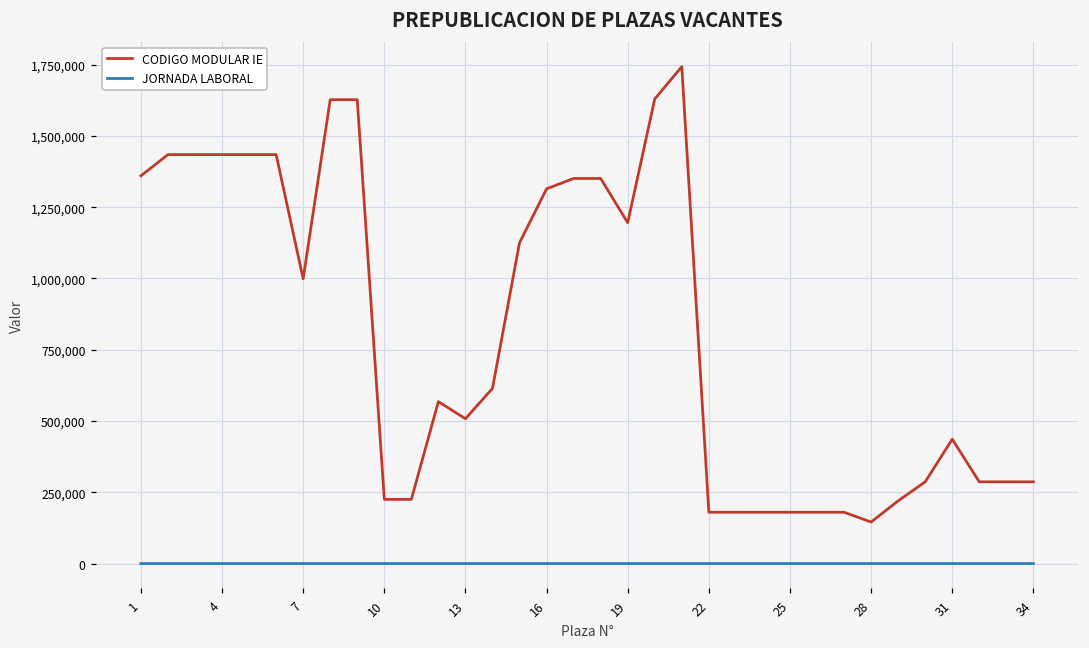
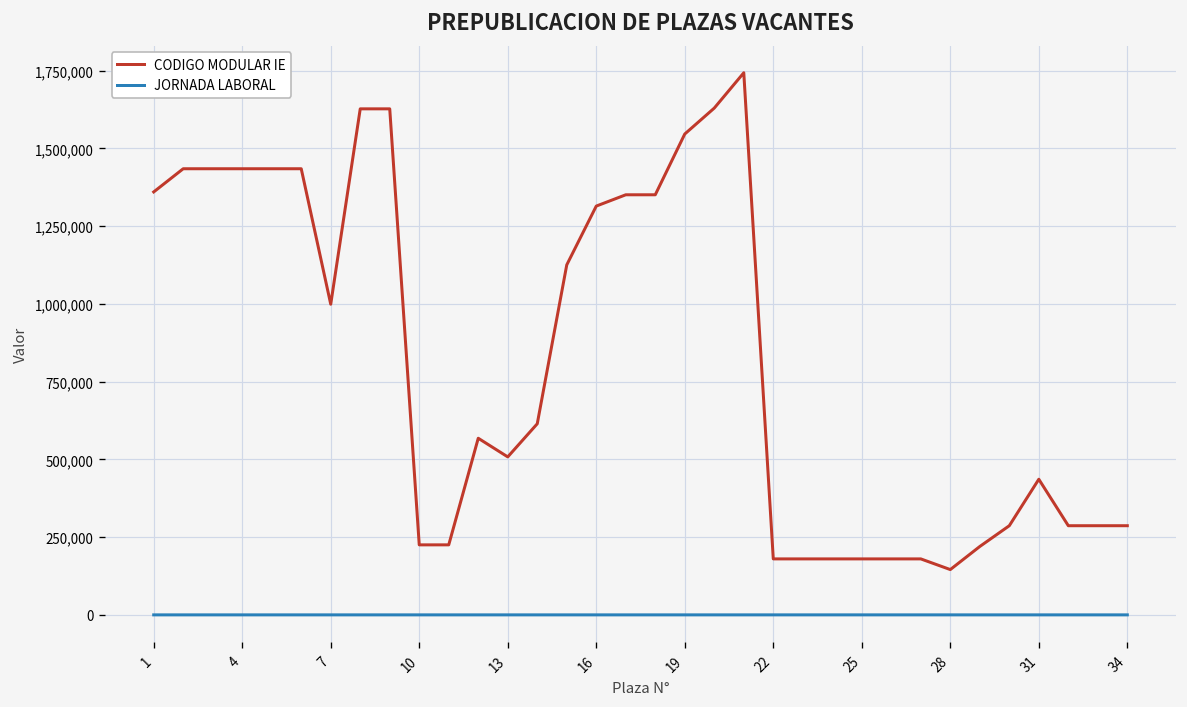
  {
    "CODIGO MODULAR IE": {
      "1": "1,360,000",
      "4": "1,430,000",
      "7": "1,000,000",
      "10": "230,000",
      "13": "510,000",
      "16": "1,310,000",
-     "19": "1,200,000",
+     "19": "1,550,000",
      "22": "180,000",
      "25": "180,000",
      "28": "150,000",
      "31": "440,000",
      "34": "290,000"
    },
    "JORNADA LABORAL": {
      "1": "0",
      "4": "0",
      "7": "0",
      "10": "0",
      "13": "0",
      "16": "0",
      "19": "0",
      "22": "0",
      "25": "0",
      "28": "0",
      "31": "0",
      "34": "0"
    }
  }
